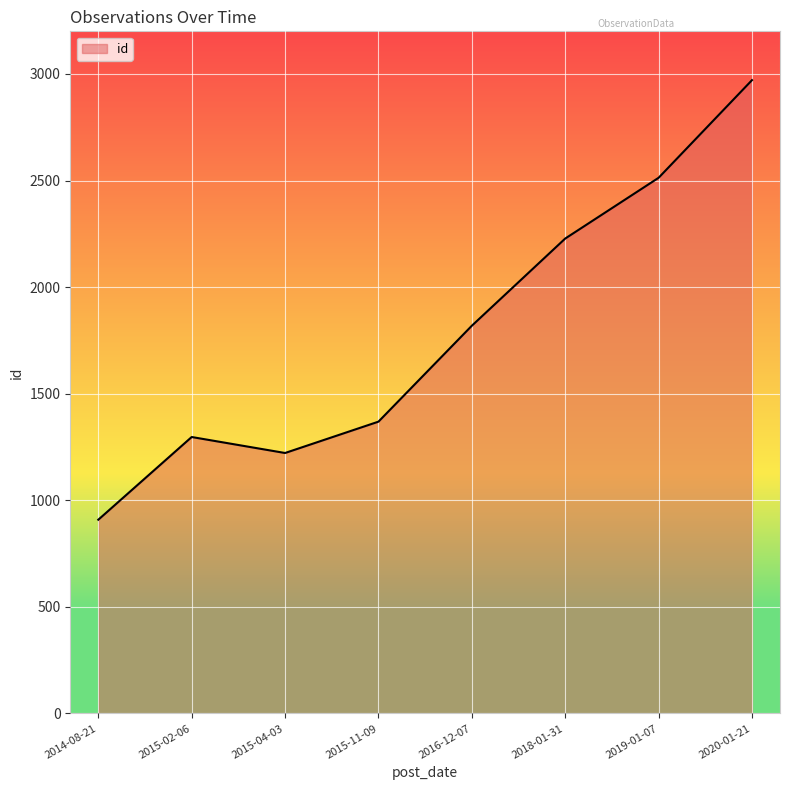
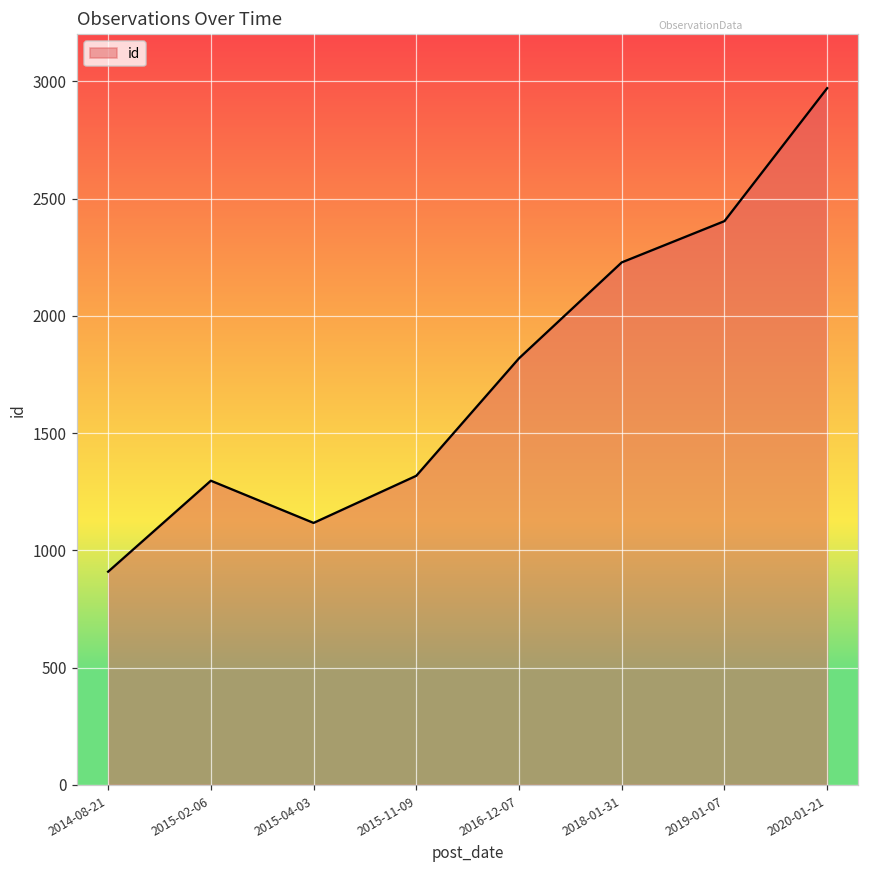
  {
    "2014-08-21": 910,
    "2015-02-06": 1300,
-   "2015-04-03": 1220,
-   "2015-11-09": 1370,
+   "2015-04-03": 1120,
+   "2015-11-09": 1320,
    "2016-12-07": 1820,
    "2018-01-31": 2230,
-   "2019-01-07": 2510,
+   "2019-01-07": 2400,
    "2020-01-21": 2970
  }
